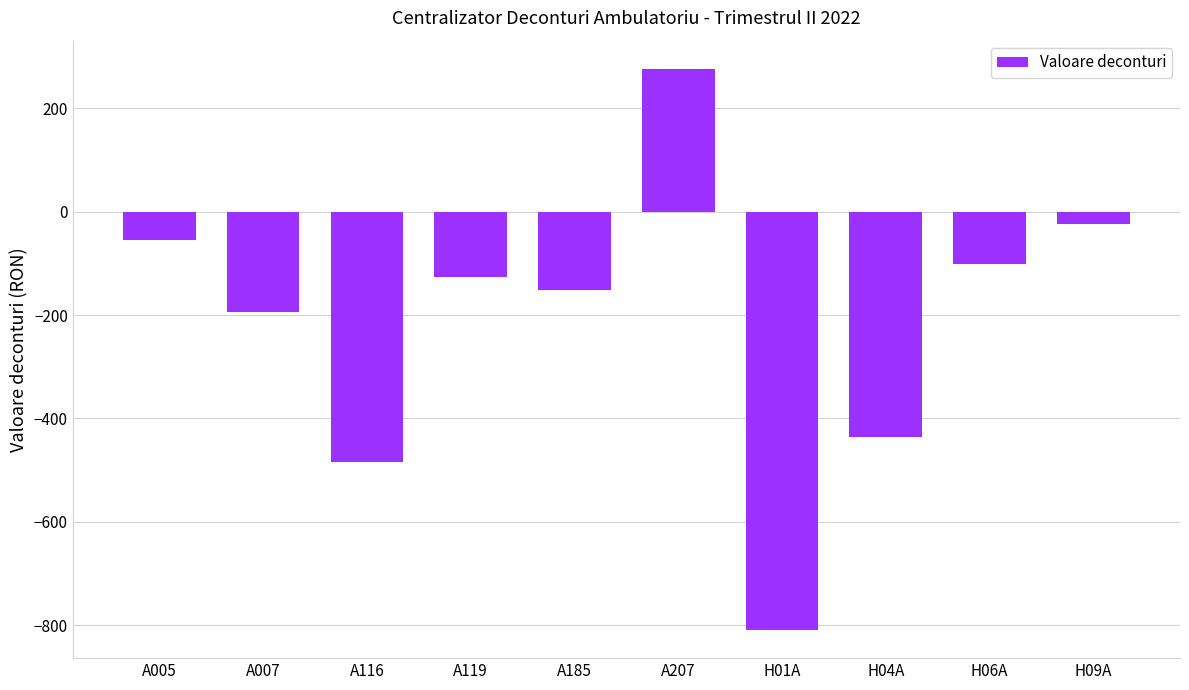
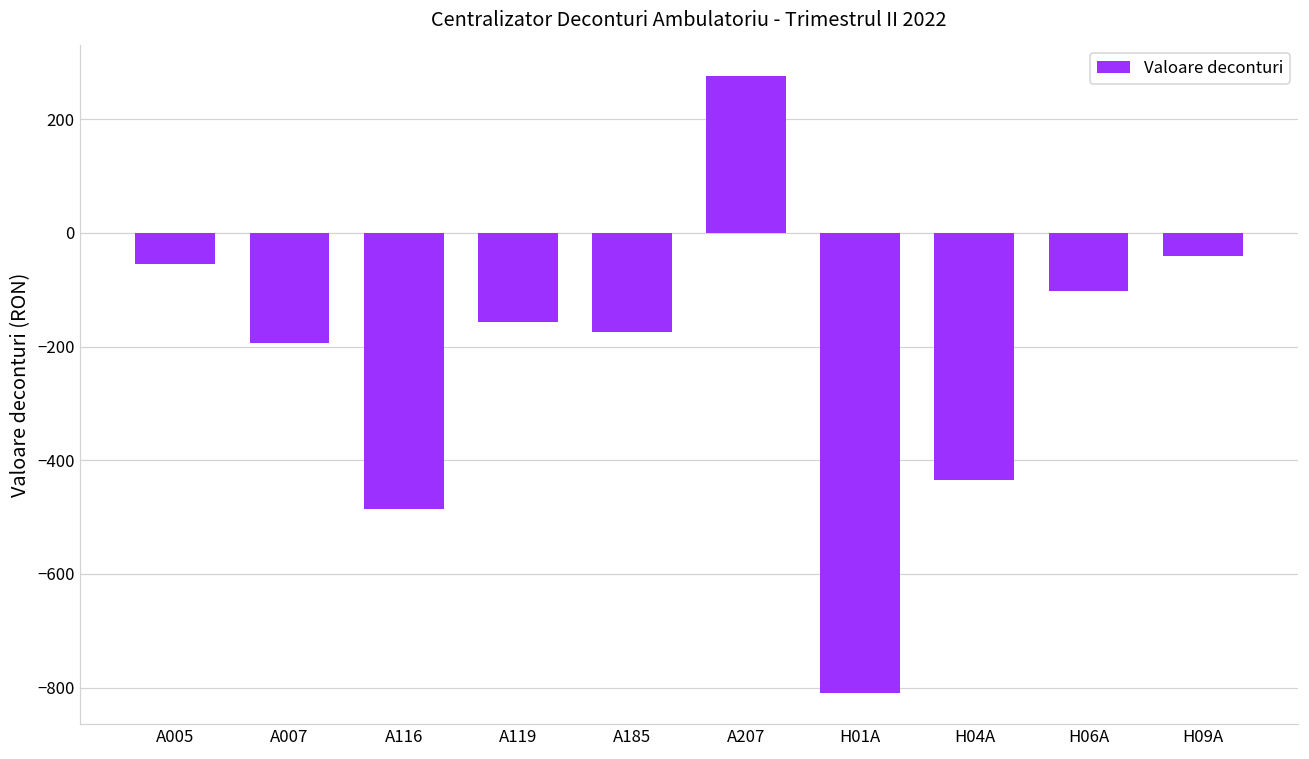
  {
    "A005": -60,
    "A007": -190,
    "A116": -490,
-   "A119": -130,
-   "A185": -150,
+   "A119": -160,
+   "A185": -170,
    "A207": 280,
    "H01A": -810,
    "H04A": -440,
    "H06A": -100,
-   "H09A": -20
+   "H09A": -40
  }
